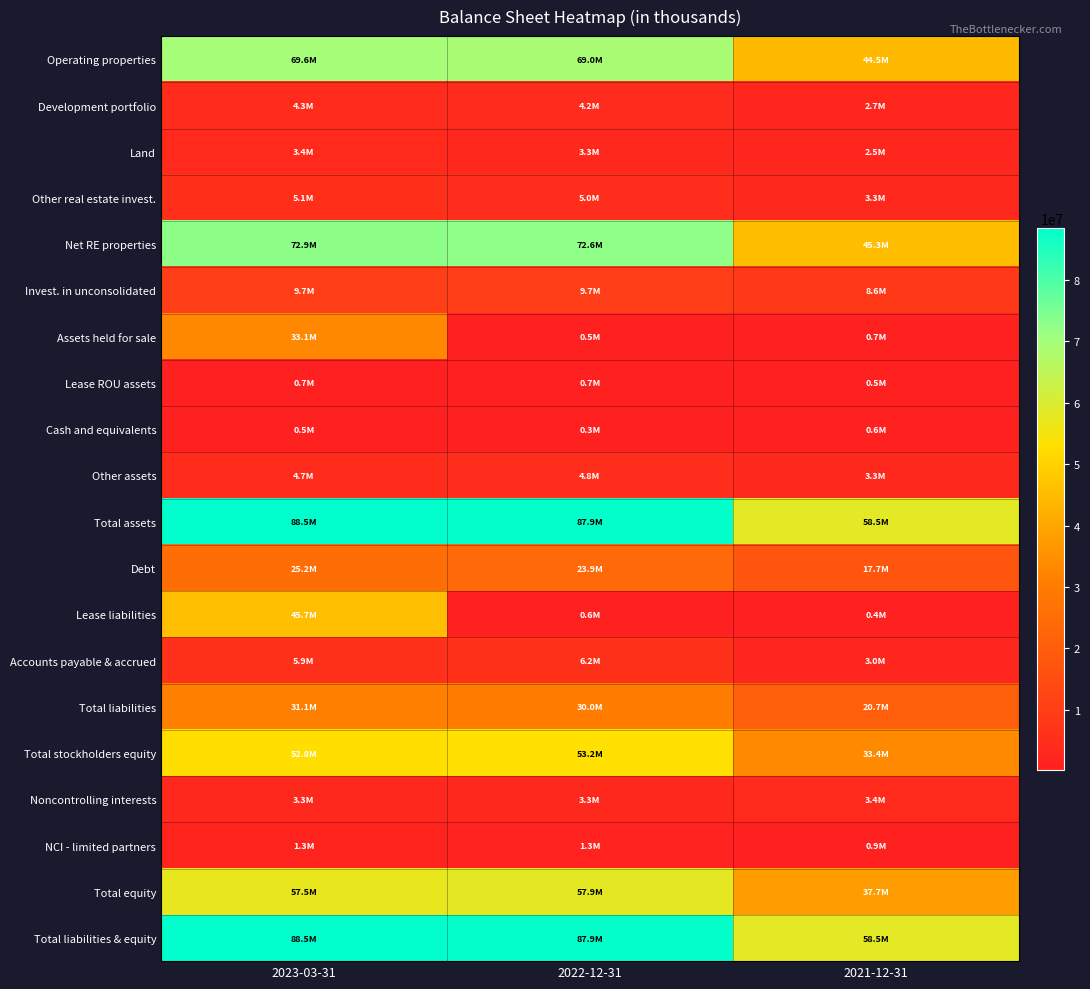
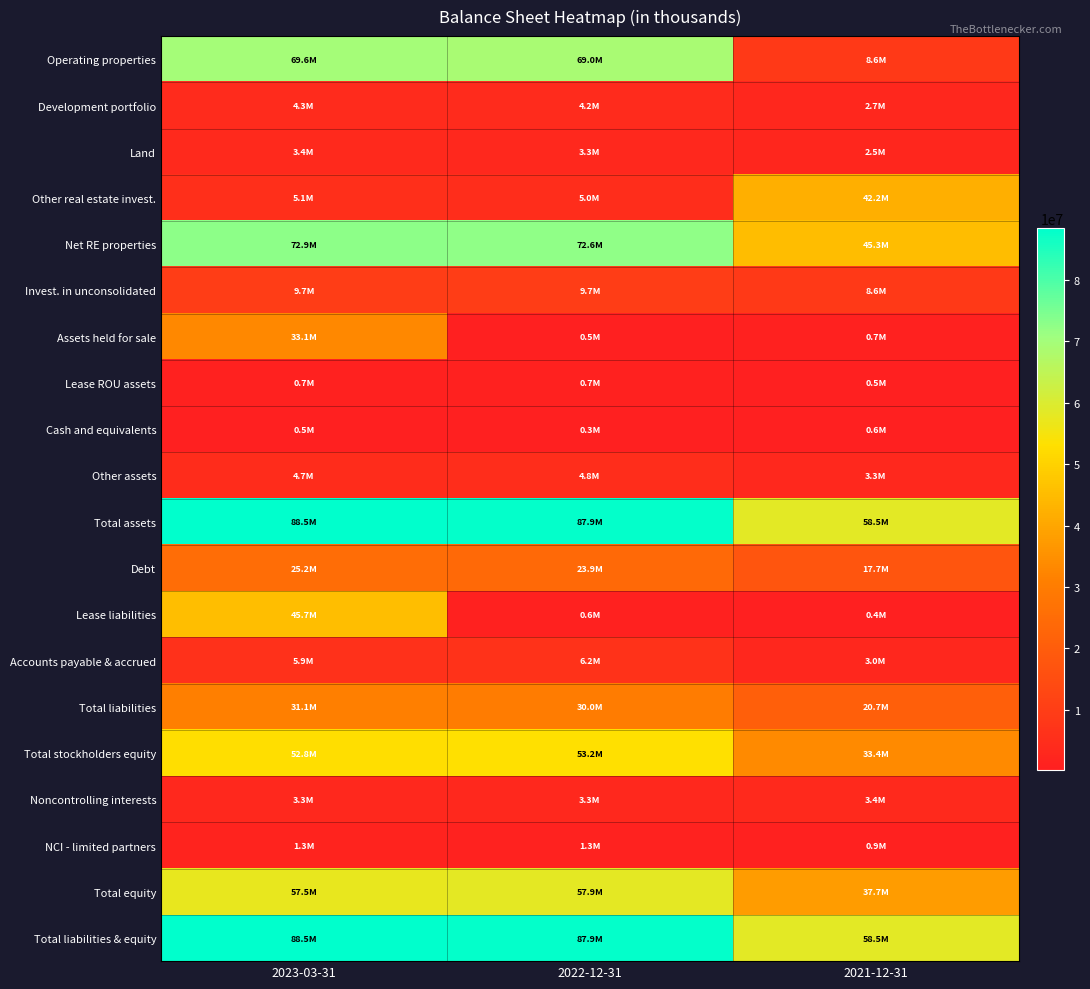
  {
    "Operating properties": {
      "2023-03-31": "69.6M",
      "2022-12-31": "69.0M",
-     "2021-12-31": "44.5M"
+     "2021-12-31": "8.6M"
    },
    "Development portfolio": {
      "2023-03-31": "4.3M",
      "2022-12-31": "4.2M",
      "2021-12-31": "2.7M"
    },
    "Land": {
      "2023-03-31": "3.4M",
      "2022-12-31": "3.3M",
      "2021-12-31": "2.5M"
    },
    "Other real estate invest.": {
      "2023-03-31": "5.1M",
      "2022-12-31": "5.0M",
-     "2021-12-31": "3.3M"
+     "2021-12-31": "42.2M"
    },
    "Net RE properties": {
      "2023-03-31": "72.9M",
      "2022-12-31": "72.6M",
      "2021-12-31": "45.3M"
    },
    "Invest. in unconsolidated": {
      "2023-03-31": "9.7M",
      "2022-12-31": "9.7M",
      "2021-12-31": "8.6M"
    },
    "Assets held for sale": {
      "2023-03-31": "33.1M",
      "2022-12-31": "0.5M",
      "2021-12-31": "0.7M"
    },
    "Lease ROU assets": {
      "2023-03-31": "0.7M",
      "2022-12-31": "0.7M",
      "2021-12-31": "0.5M"
    },
    "Cash and equivalents": {
      "2023-03-31": "0.5M",
      "2022-12-31": "0.3M",
      "2021-12-31": "0.6M"
    },
    "Other assets": {
      "2023-03-31": "4.7M",
      "2022-12-31": "4.8M",
      "2021-12-31": "3.3M"
    },
    "Total assets": {
      "2023-03-31": "88.5M",
      "2022-12-31": "87.9M",
      "2021-12-31": "58.5M"
    },
    "Debt": {
      "2023-03-31": "25.2M",
      "2022-12-31": "23.9M",
      "2021-12-31": "17.7M"
    },
    "Lease liabilities": {
      "2023-03-31": "45.7M",
      "2022-12-31": "0.6M",
      "2021-12-31": "0.4M"
    },
    "Accounts payable & accrued": {
      "2023-03-31": "5.9M",
      "2022-12-31": "6.2M",
      "2021-12-31": "3.0M"
    },
    "Total liabilities": {
      "2023-03-31": "31.1M",
      "2022-12-31": "30.0M",
      "2021-12-31": "20.7M"
    },
    "Total stockholders equity": {
      "2023-03-31": "52.8M",
      "2022-12-31": "53.2M",
      "2021-12-31": "33.4M"
    },
    "Noncontrolling interests": {
      "2023-03-31": "3.3M",
      "2022-12-31": "3.3M",
      "2021-12-31": "3.4M"
    },
    "NCI - limited partners": {
      "2023-03-31": "1.3M",
      "2022-12-31": "1.3M",
      "2021-12-31": "0.9M"
    },
    "Total equity": {
      "2023-03-31": "57.5M",
      "2022-12-31": "57.9M",
      "2021-12-31": "37.7M"
    },
    "Total liabilities & equity": {
      "2023-03-31": "88.5M",
      "2022-12-31": "87.9M",
      "2021-12-31": "58.5M"
    }
  }
